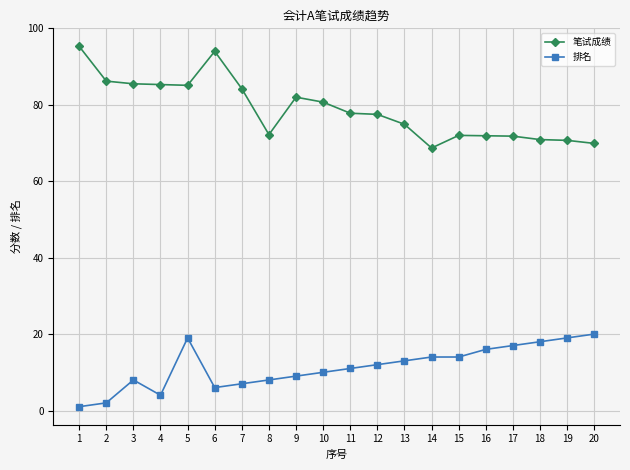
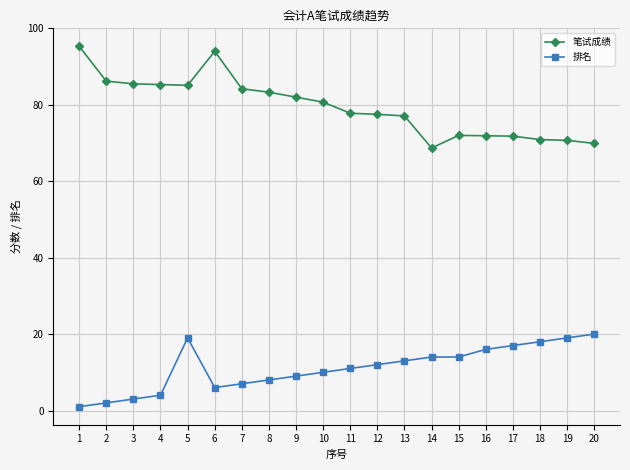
  {
    "笔试成绩": {
      "1": 95,
      "2": 86,
      "3": 86,
      "4": 85,
      "5": 85,
      "6": 94,
      "7": 84,
-     "8": 72,
+     "8": 83,
      "9": 82,
      "10": 81,
      "11": 78,
      "12": 78,
-     "13": 75,
+     "13": 77,
      "14": 69,
      "15": 72,
      "16": 72,
      "17": 72,
      "18": 71,
      "19": 71,
      "20": 70
    },
    "排名": {
      "1": 1,
      "2": 2,
-     "3": 8,
+     "3": 3,
      "4": 4,
      "5": 19,
      "6": 6,
      "7": 7,
      "8": 8,
      "9": 9,
      "10": 10,
      "11": 11,
      "12": 12,
      "13": 13,
      "14": 14,
      "15": 14,
      "16": 16,
      "17": 17,
      "18": 18,
      "19": 19,
      "20": 20
    }
  }
